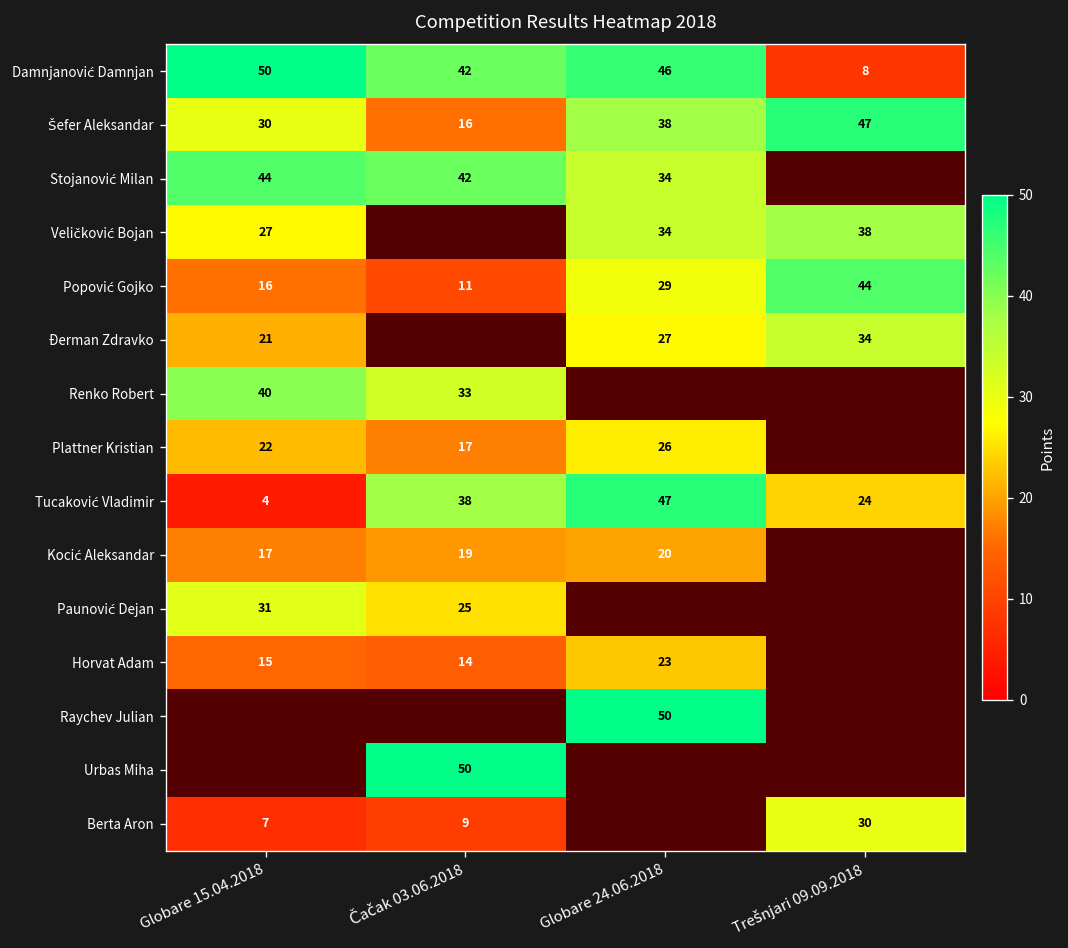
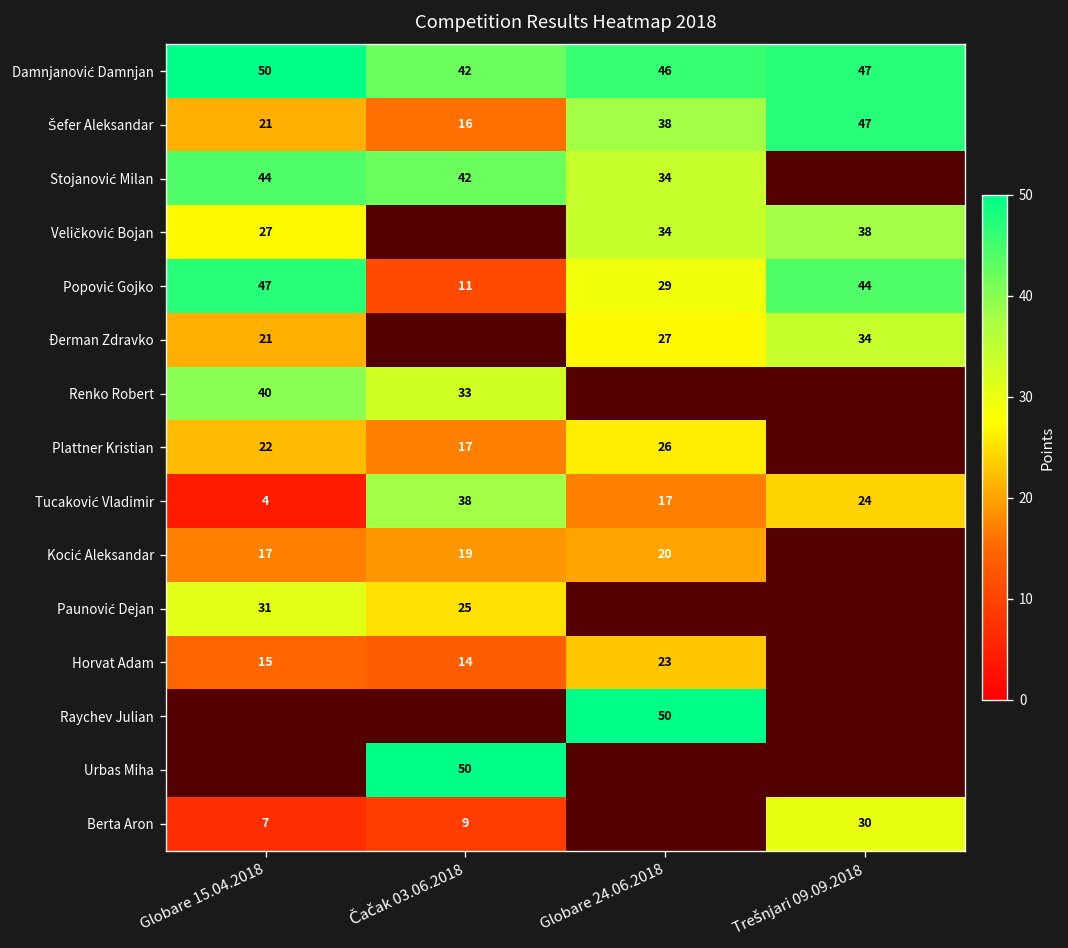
  {
    "Damnjanović Damnjan": {
      "Globare 15.04.2018": 50,
      "Čačak 03.06.2018": 42,
      "Globare 24.06.2018": 46,
-     "Trešnjari 09.09.2018": 8
+     "Trešnjari 09.09.2018": 47
    },
    "Šefer Aleksandar": {
-     "Globare 15.04.2018": 30,
+     "Globare 15.04.2018": 21,
      "Čačak 03.06.2018": 16,
      "Globare 24.06.2018": 38,
      "Trešnjari 09.09.2018": 47
    },
    "Stojanović Milan": {
      "Globare 15.04.2018": 44,
      "Čačak 03.06.2018": 42,
      "Globare 24.06.2018": 34
    },
    "Veličković Bojan": {
      "Globare 15.04.2018": 27,
      "Globare 24.06.2018": 34,
      "Trešnjari 09.09.2018": 38
    },
    "Popović Gojko": {
-     "Globare 15.04.2018": 16,
+     "Globare 15.04.2018": 47,
      "Čačak 03.06.2018": 11,
      "Globare 24.06.2018": 29,
      "Trešnjari 09.09.2018": 44
    },
    "Ðerman Zdravko": {
      "Globare 15.04.2018": 21,
      "Globare 24.06.2018": 27,
      "Trešnjari 09.09.2018": 34
    },
    "Renko Robert": {
      "Globare 15.04.2018": 40,
      "Čačak 03.06.2018": 33
    },
    "Plattner Kristian": {
      "Globare 15.04.2018": 22,
      "Čačak 03.06.2018": 17,
      "Globare 24.06.2018": 26
    },
    "Tucaković Vladimir": {
      "Globare 15.04.2018": 4,
      "Čačak 03.06.2018": 38,
-     "Globare 24.06.2018": 47,
+     "Globare 24.06.2018": 17,
      "Trešnjari 09.09.2018": 24
    },
    "Kocić Aleksandar": {
      "Globare 15.04.2018": 17,
      "Čačak 03.06.2018": 19,
      "Globare 24.06.2018": 20
    },
    "Paunović Dejan": {
      "Globare 15.04.2018": 31,
      "Čačak 03.06.2018": 25
    },
    "Horvat Adam": {
      "Globare 15.04.2018": 15,
      "Čačak 03.06.2018": 14,
      "Globare 24.06.2018": 23
    },
    "Raychev Julian": {
      "Globare 24.06.2018": 50
    },
    "Urbas Miha": {
      "Čačak 03.06.2018": 50
    },
    "Berta Aron": {
      "Globare 15.04.2018": 7,
      "Čačak 03.06.2018": 9,
      "Trešnjari 09.09.2018": 30
    }
  }
